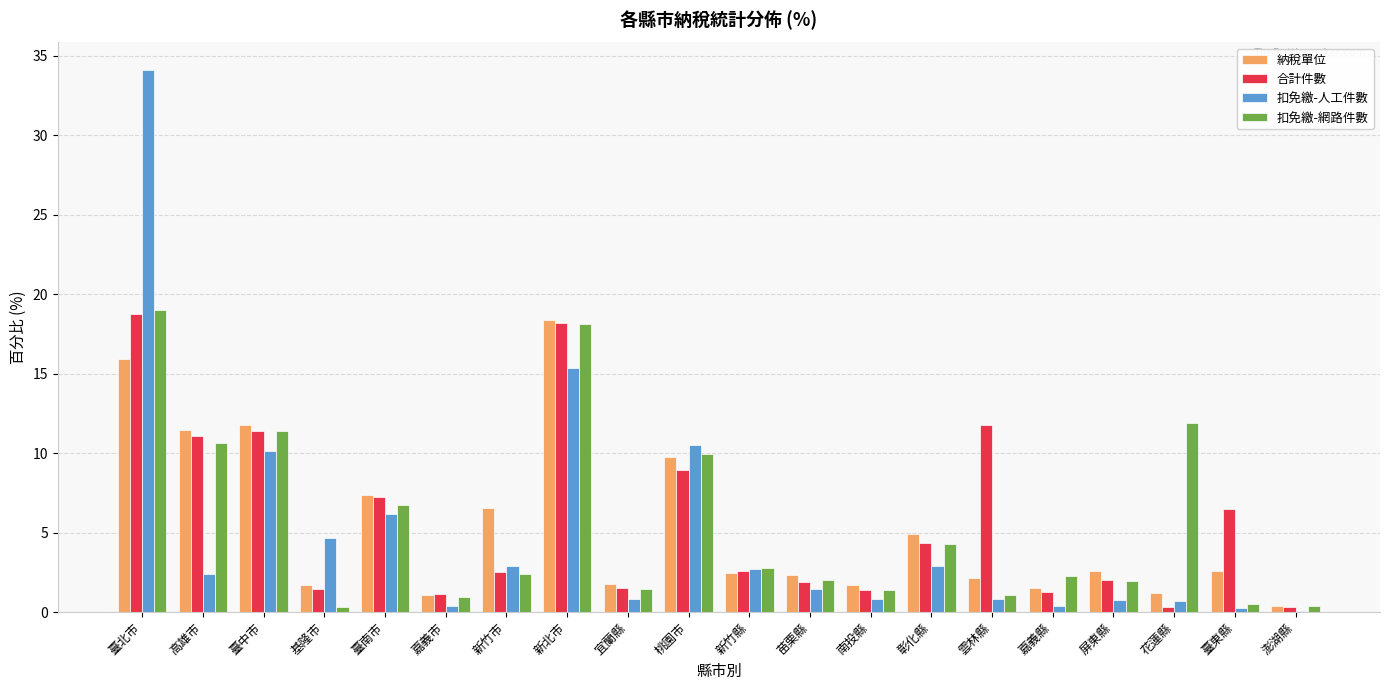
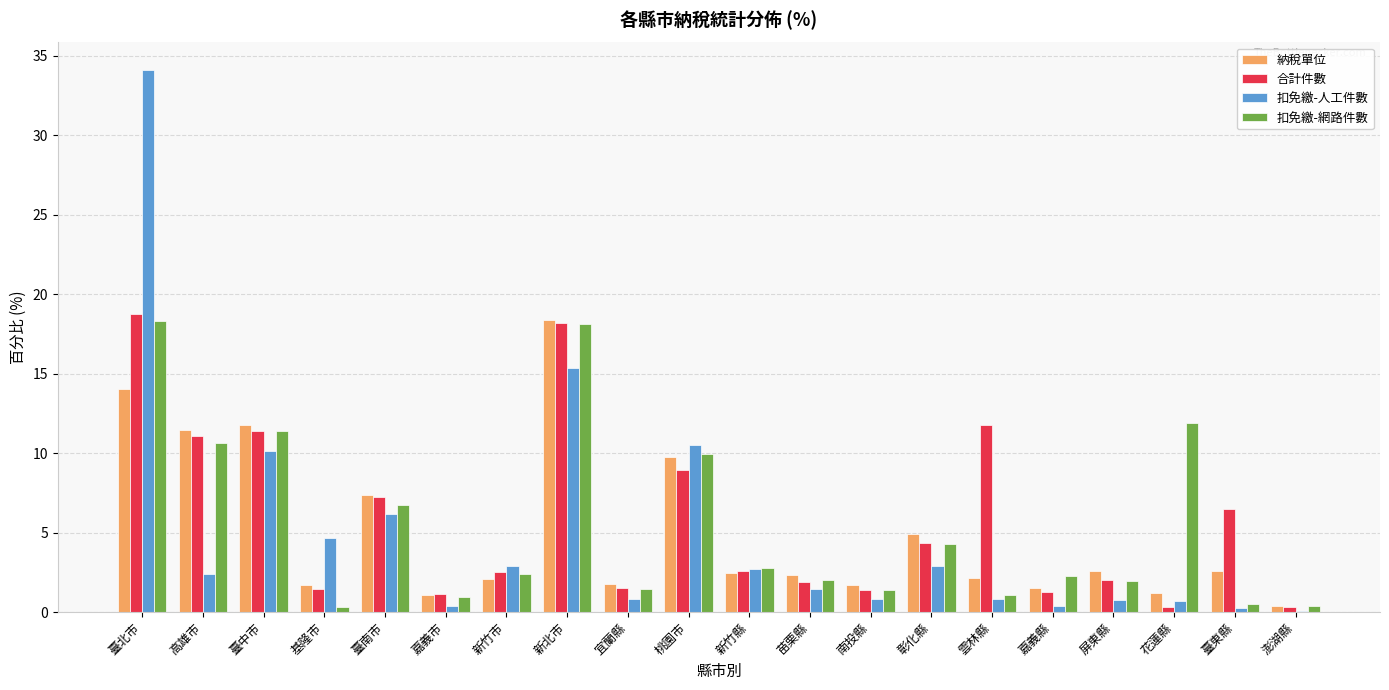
  {
    "納稅單位": {
-     "臺北市": 15.9,
+     "臺北市": 14.1,
      "高雄市": 11.5,
      "臺中市": 11.8,
      "基隆市": 1.7,
      "臺南市": 7.4,
      "嘉義市": 1.1,
-     "新竹市": 6.6,
+     "新竹市": 2.1,
      "新北市": 18.4,
      "宜蘭縣": 1.8,
      "桃園市": 9.7,
      "新竹縣": 2.5,
      "苗栗縣": 2.3,
      "南投縣": 1.7,
      "彰化縣": 4.9,
      "雲林縣": 2.2,
      "嘉義縣": 1.5,
      "屏東縣": 2.6,
      "花蓮縣": 1.2,
      "臺東縣": 2.6,
      "澎湖縣": 0.4
    },
    "合計件數": {
      "臺北市": 18.7,
      "高雄市": 11.1,
      "臺中市": 11.4,
      "基隆市": 1.5,
      "臺南市": 7.2,
      "嘉義市": 1.2,
      "新竹市": 2.5,
      "新北市": 18.2,
      "宜蘭縣": 1.5,
      "桃園市": 8.9,
      "新竹縣": 2.6,
      "苗栗縣": 1.9,
      "南投縣": 1.4,
      "彰化縣": 4.4,
      "雲林縣": 11.8,
      "嘉義縣": 1.3,
      "屏東縣": 2.0,
      "花蓮縣": 0.3,
      "臺東縣": 6.5,
      "澎湖縣": 0.3
    },
    "扣免繳-人工件數": {
      "臺北市": 34.1,
      "高雄市": 2.4,
      "臺中市": 10.1,
      "基隆市": 4.6,
      "臺南市": 6.1,
      "嘉義市": 0.4,
      "新竹市": 2.9,
      "新北市": 15.4,
      "宜蘭縣": 0.8,
      "桃園市": 10.5,
      "新竹縣": 2.7,
      "苗栗縣": 1.5,
      "南投縣": 0.8,
      "彰化縣": 2.9,
      "雲林縣": 0.8,
      "嘉義縣": 0.4,
      "屏東縣": 0.8,
      "花蓮縣": 0.7,
      "臺東縣": 0.2
    },
    "扣免繳-網路件數": {
-     "臺北市": 19.0,
+     "臺北市": 18.3,
      "高雄市": 10.6,
      "臺中市": 11.4,
      "基隆市": 0.3,
      "臺南市": 6.7,
      "嘉義市": 1.0,
      "新竹市": 2.4,
      "新北市": 18.1,
      "宜蘭縣": 1.5,
      "桃園市": 9.9,
      "新竹縣": 2.8,
      "苗栗縣": 2.0,
      "南投縣": 1.4,
      "彰化縣": 4.3,
      "雲林縣": 1.1,
      "嘉義縣": 2.3,
      "屏東縣": 2.0,
      "花蓮縣": 11.9,
      "臺東縣": 0.5,
      "澎湖縣": 0.4
    }
  }
